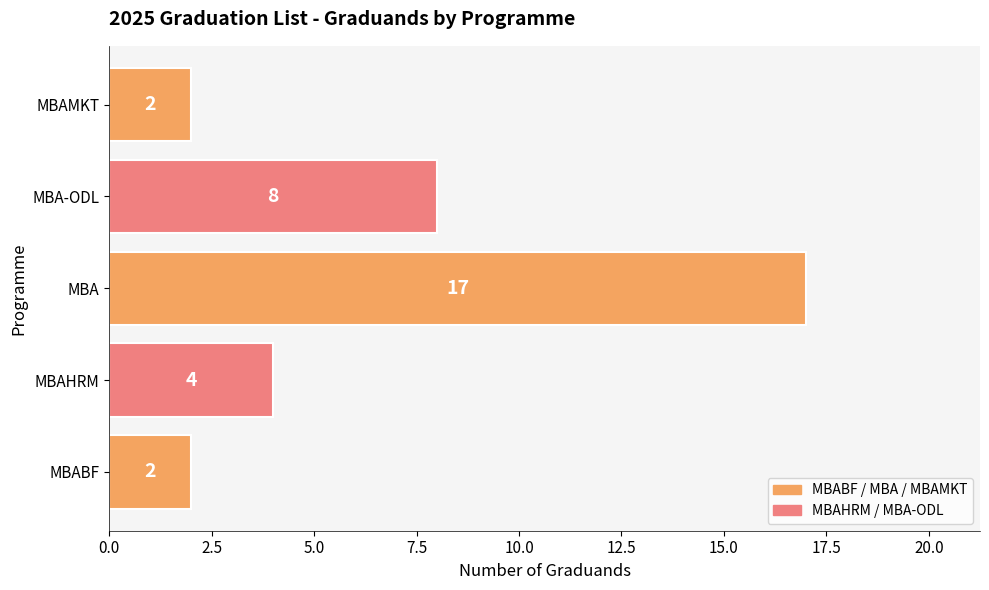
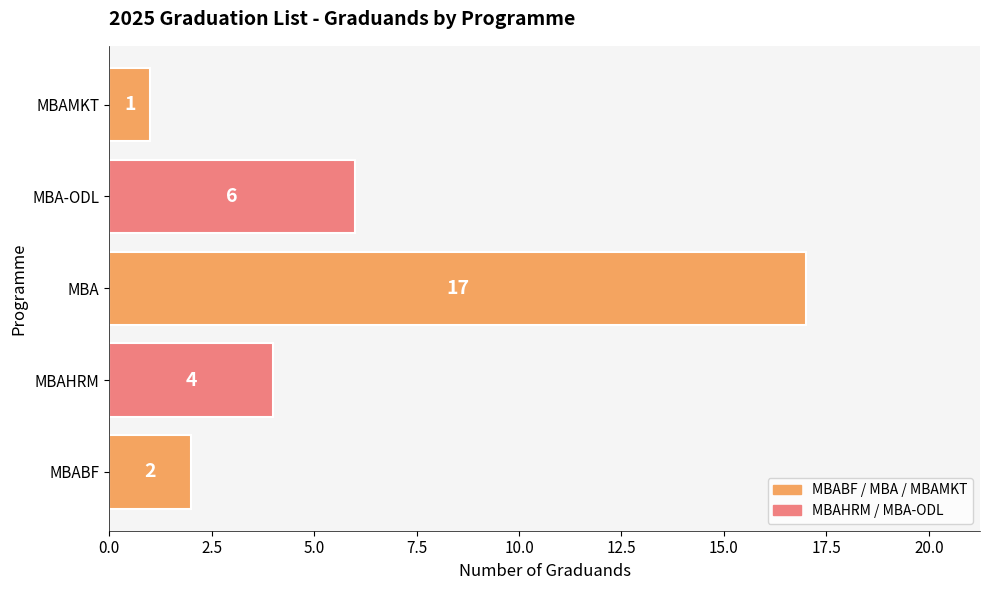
  {
-   "MBAMKT": 2,
-   "MBA-ODL": 8,
+   "MBAMKT": 1,
+   "MBA-ODL": 6,
    "MBA": 17,
    "MBAHRM": 4,
    "MBABF": 2
  }
